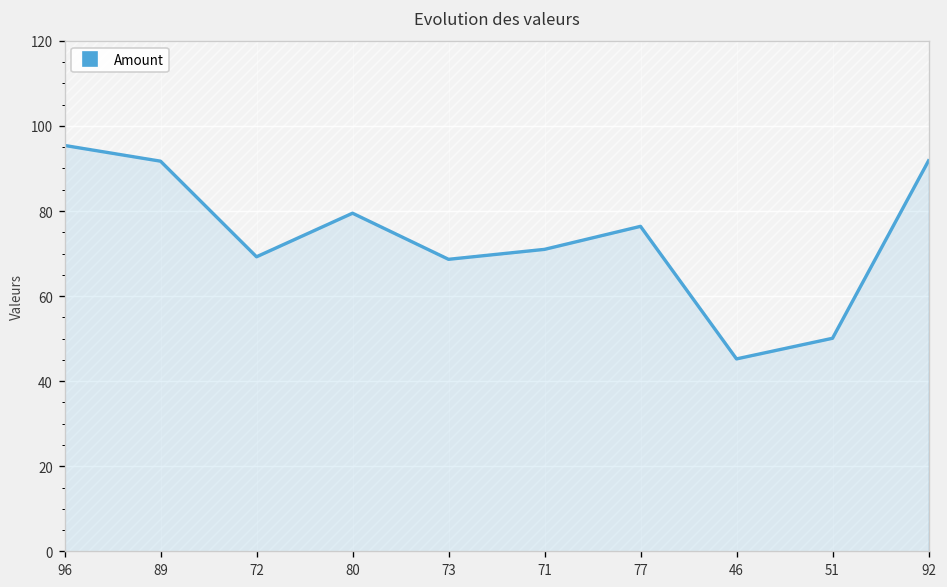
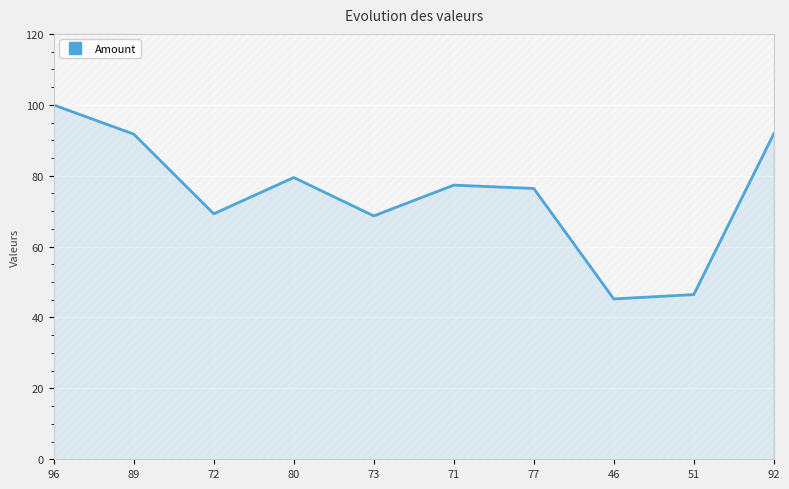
  {
    "Amount": {
-     "96": 95,
+     "96": 100,
      "89": 92,
      "72": 69,
      "80": 79,
      "73": 69,
-     "71": 71,
+     "71": 77,
      "77": 76,
      "46": 45,
-     "51": 50,
+     "51": 46,
      "92": 92
    }
  }
